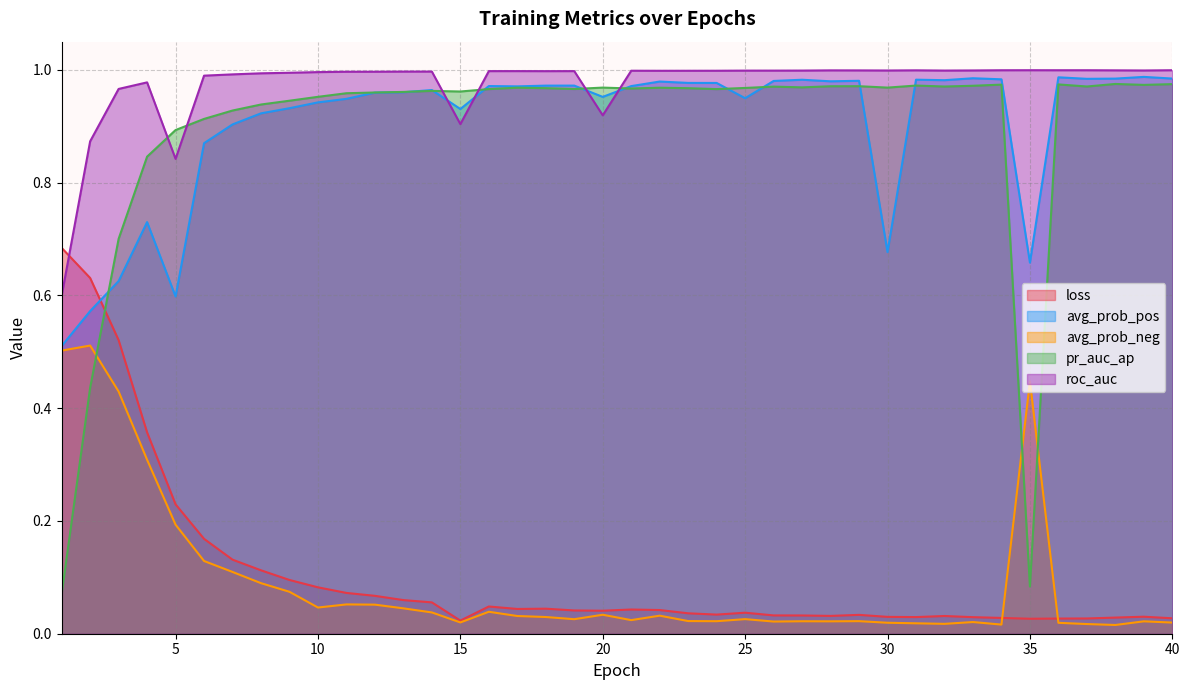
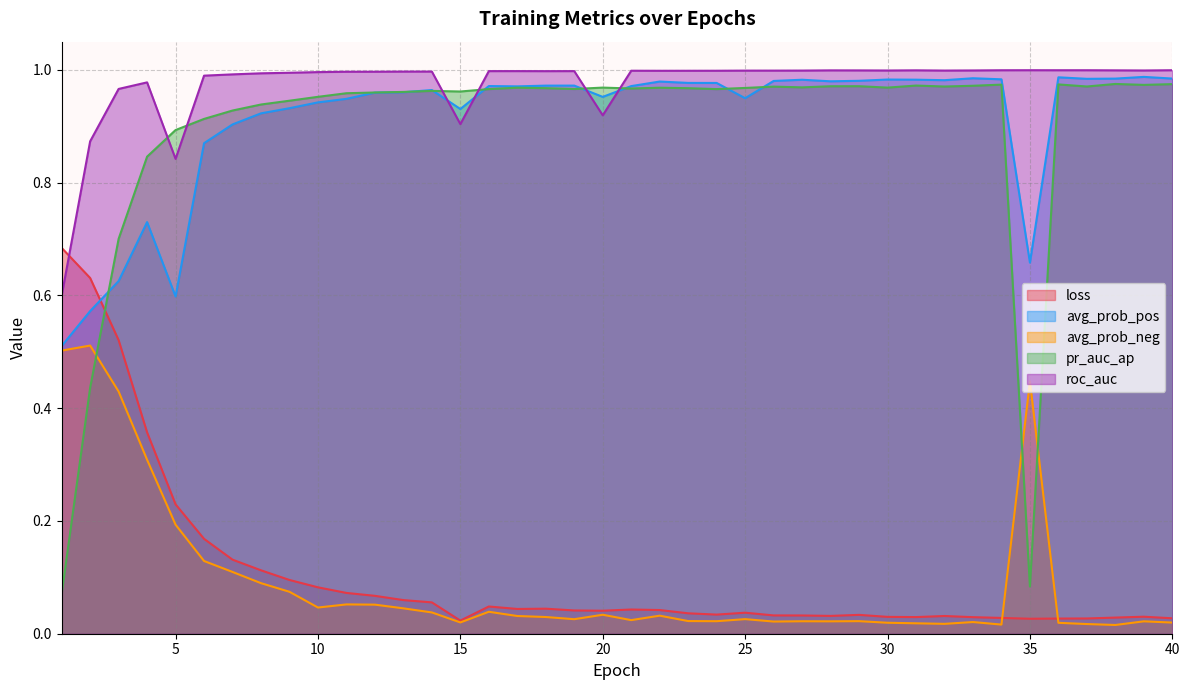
  {
    "loss": {
      "5": 0.23,
      "10": 0.08,
      "20": 0.04,
      "25": 0.04,
      "30": 0.03,
      "35": 0.03,
      "40": 0.03
    },
    "avg_prob_pos": {
      "5": 0.60,
      "10": 0.94,
      "15": 0.93,
      "20": 0.95,
      "25": 0.95,
-     "30": 0.68,
+     "30": 0.98,
      "35": 0.66,
      "40": 0.98
    },
    "avg_prob_neg": {
      "5": 0.19,
      "10": 0.05,
      "20": 0.03,
      "25": 0.03,
      "30": 0.02,
      "40": 0.02
    },
    "pr_auc_ap": {
      "5": 0.89,
      "10": 0.95,
      "15": 0.96,
      "20": 0.97,
      "25": 0.97,
      "30": 0.97,
      "35": 0.08,
      "40": 0.97
    },
    "roc_auc": {
      "5": 0.84,
      "10": 1.00,
      "15": 0.90,
      "20": 0.92,
      "25": 1.00,
      "30": 1.00,
      "35": 1.00,
      "40": 1.00
    }
  }
